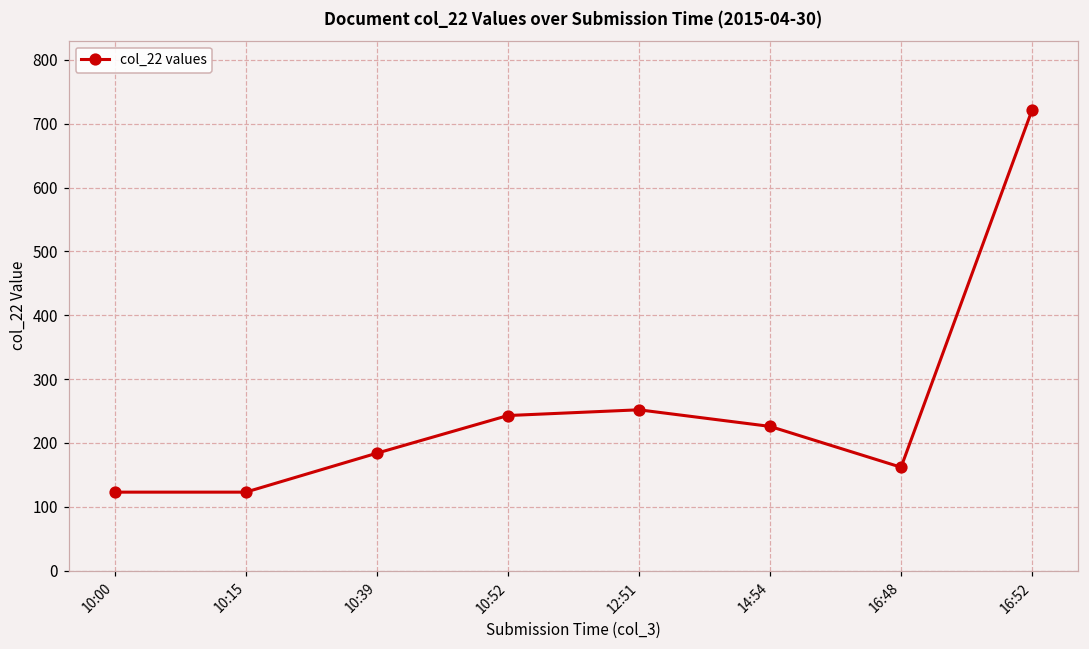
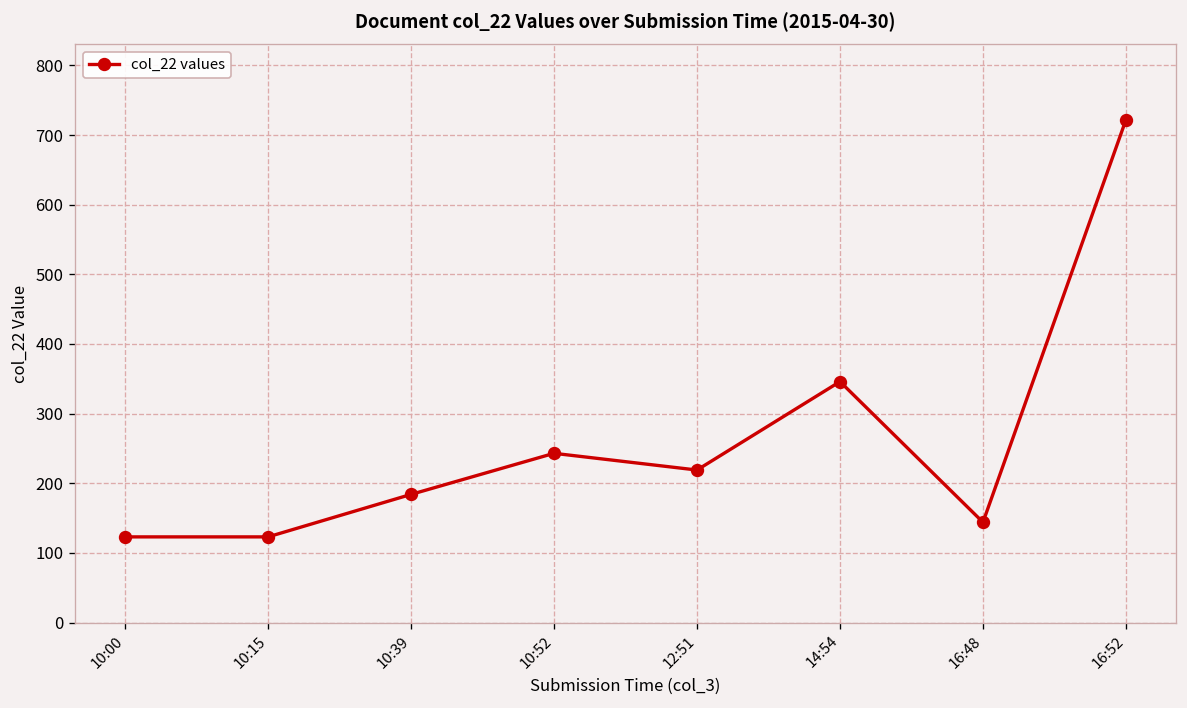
  {
    "10:00": 120,
    "10:15": 120,
    "10:39": 180,
    "10:52": 240,
-   "12:51": 250,
-   "14:54": 230,
-   "16:48": 160,
+   "12:51": 220,
+   "14:54": 350,
+   "16:48": 140,
    "16:52": 720
  }
